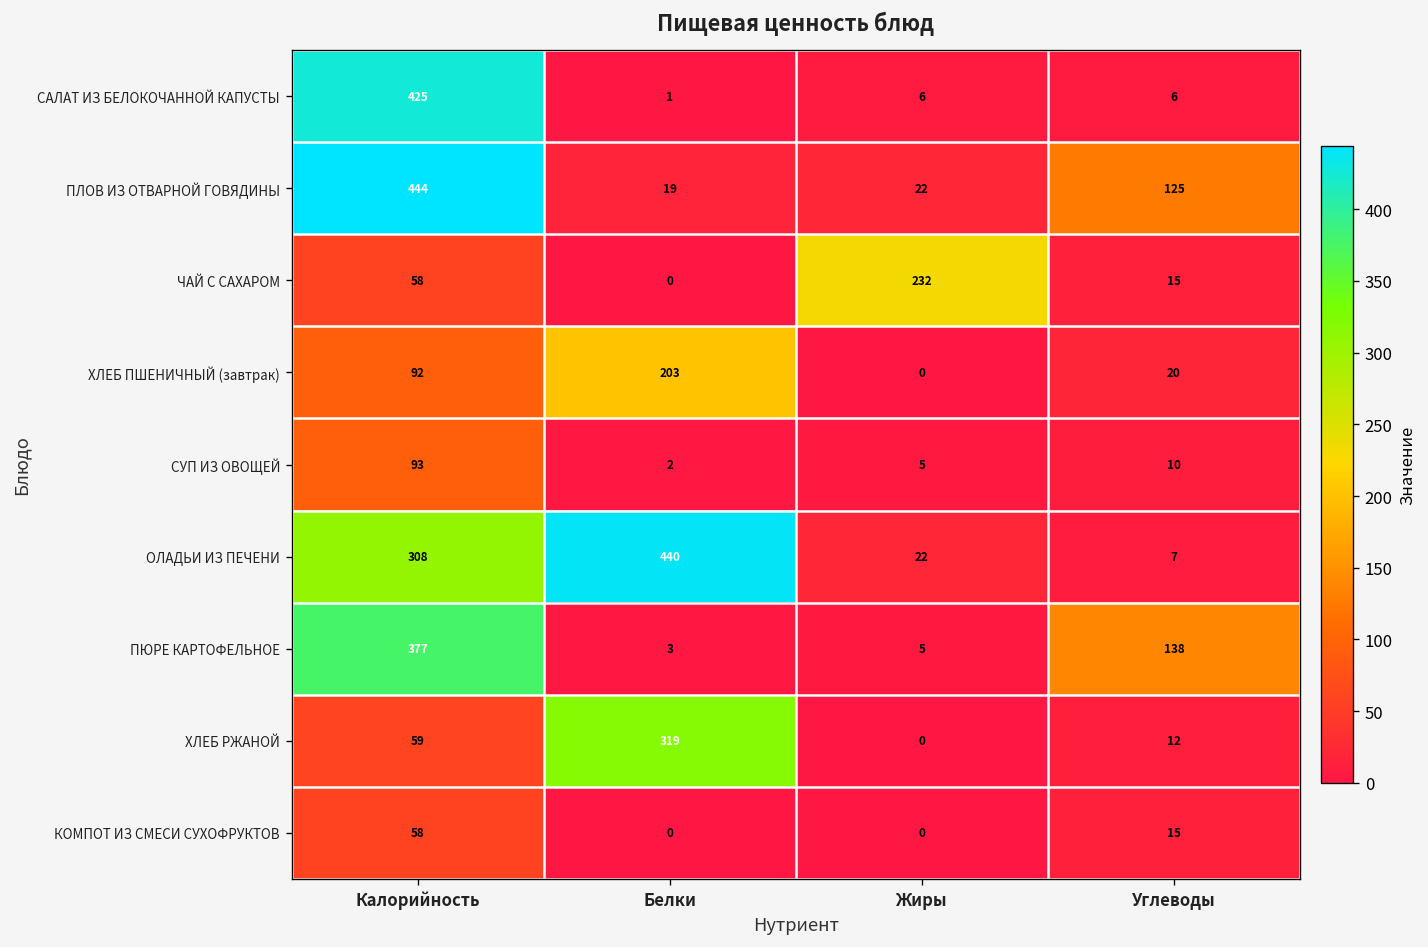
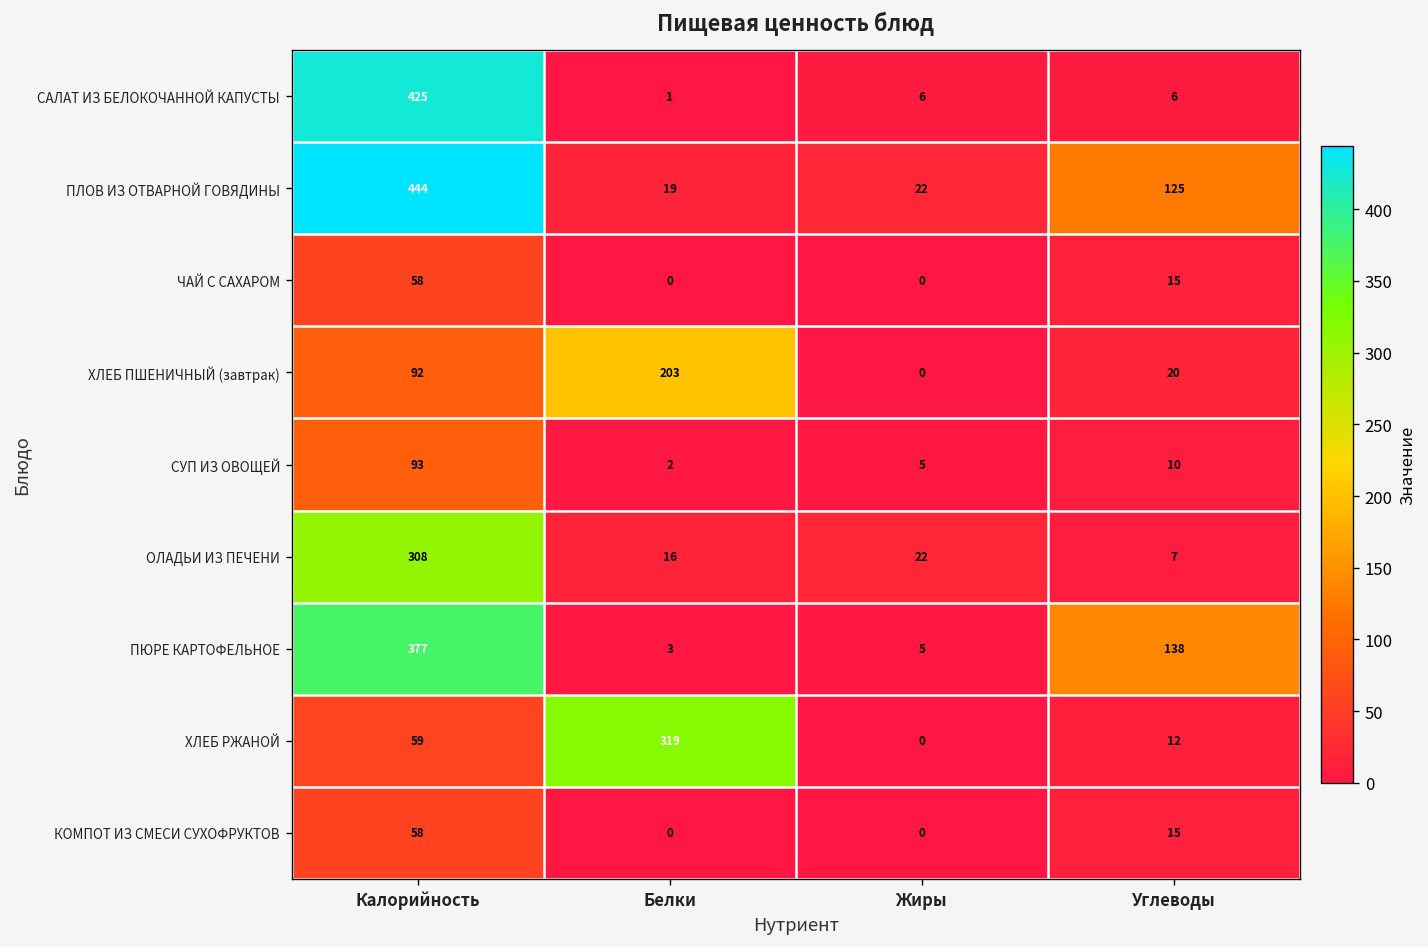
  {
    "САЛАТ ИЗ БЕЛОКОЧАННОЙ КАПУСТЫ": {
      "Калорийность": 425,
      "Белки": 1,
      "Жиры": 6,
      "Углеводы": 6
    },
    "ПЛОВ ИЗ ОТВАРНОЙ ГОВЯДИНЫ": {
      "Калорийность": 444,
      "Белки": 19,
      "Жиры": 22,
      "Углеводы": 125
    },
    "ЧАЙ С САХАРОМ": {
      "Калорийность": 58,
      "Белки": 0,
-     "Жиры": 232,
+     "Жиры": 0,
      "Углеводы": 15
    },
    "ХЛЕБ ПШЕНИЧНЫЙ (завтрак)": {
      "Калорийность": 92,
      "Белки": 203,
      "Жиры": 0,
      "Углеводы": 20
    },
    "СУП ИЗ ОВОЩЕЙ": {
      "Калорийность": 93,
      "Белки": 2,
      "Жиры": 5,
      "Углеводы": 10
    },
    "ОЛАДЬИ ИЗ ПЕЧЕНИ": {
      "Калорийность": 308,
-     "Белки": 440,
+     "Белки": 16,
      "Жиры": 22,
      "Углеводы": 7
    },
    "ПЮРЕ КАРТОФЕЛЬНОЕ": {
      "Калорийность": 377,
      "Белки": 3,
      "Жиры": 5,
      "Углеводы": 138
    },
    "ХЛЕБ РЖАНОЙ": {
      "Калорийность": 59,
      "Белки": 319,
      "Жиры": 0,
      "Углеводы": 12
    },
    "КОМПОТ ИЗ СМЕСИ СУХОФРУКТОВ": {
      "Калорийность": 58,
      "Белки": 0,
      "Жиры": 0,
      "Углеводы": 15
    }
  }
